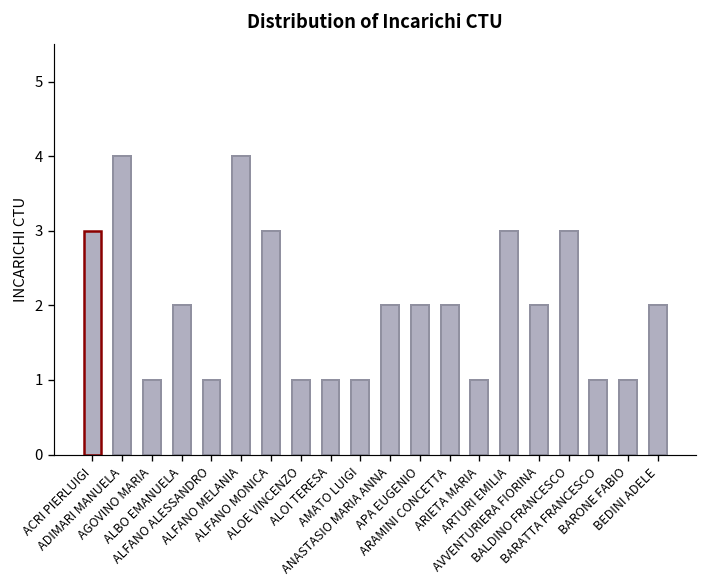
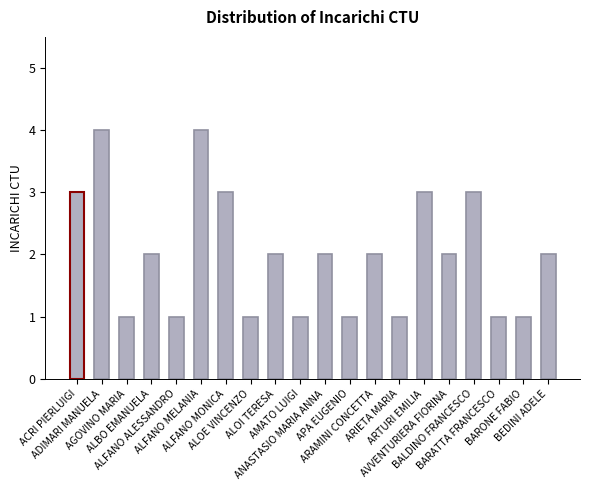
  {
    "ACRI PIERLUIGI": 3,
    "ADIMARI MANUELA": 4,
    "AGOVINO MARIA": 1,
    "ALBO EMANUELA": 2,
    "ALFANO ALESSANDRO": 1,
    "ALFANO MELANIA": 4,
    "ALFANO MONICA": 3,
    "ALOE VINCENZO": 1,
-   "ALOI TERESA": 1,
+   "ALOI TERESA": 2,
    "AMATO LUIGI": 1,
    "ANASTASIO MARIA ANNA": 2,
-   "APA EUGENIO": 2,
+   "APA EUGENIO": 1,
    "ARAMINI CONCETTA": 2,
    "ARIETA MARIA": 1,
    "ARTURI EMILIA": 3,
    "AVVENTURIERA FIORINA": 2,
    "BALDINO FRANCESCO": 3,
    "BARATTA FRANCESCO": 1,
    "BARONE FABIO": 1,
    "BEDINI ADELE": 2
  }
